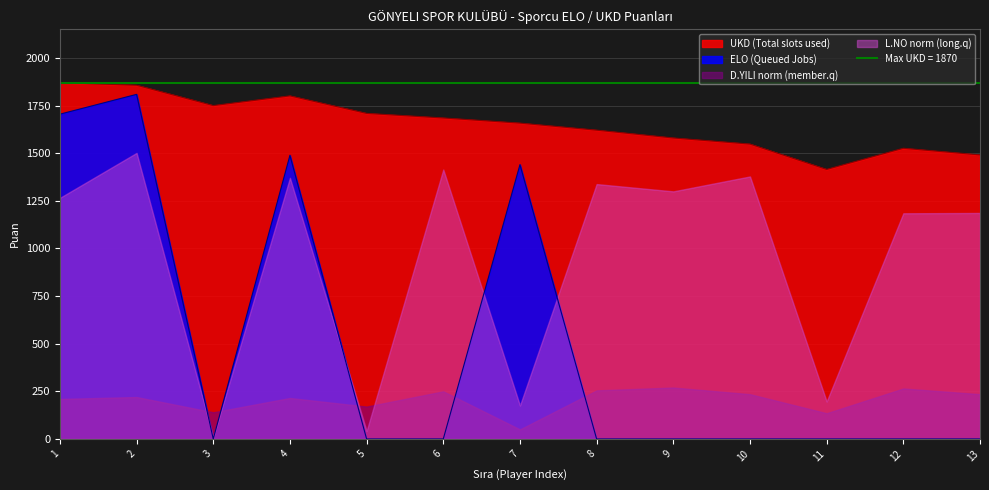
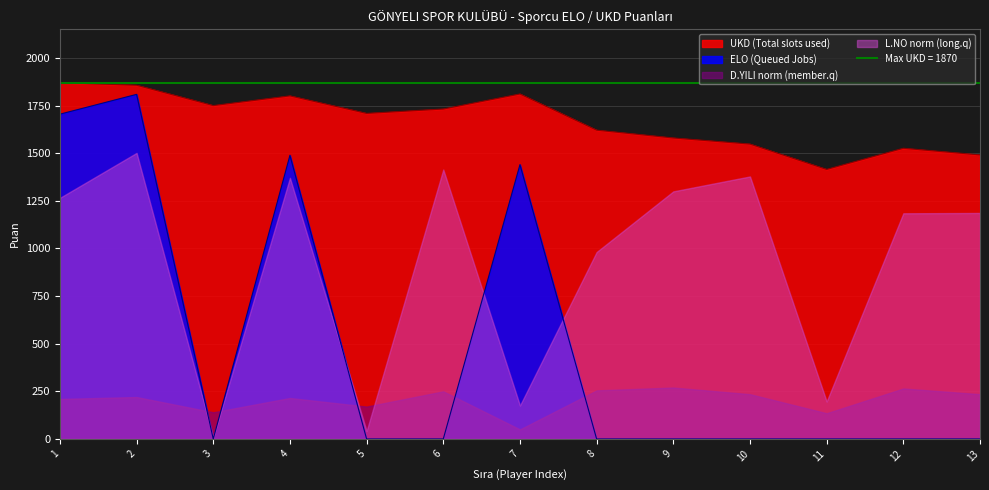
  {
    "UKD (Total slots used)": {
      "1": 1870,
      "2": 1860,
      "3": 1750,
      "4": 1800,
      "5": 1710,
-     "6": 1690,
-     "7": 1660,
+     "6": 1730,
+     "7": 1810,
      "8": 1620,
      "9": 1580,
      "10": 1550,
      "11": 1420,
      "12": 1530,
      "13": 1490
    },
    "ELO (Queued Jobs)": {
      "1": 1710,
      "2": 1810,
      "4": 1490,
      "5": 0,
      "6": 0,
      "7": 1440,
      "8": 0,
      "9": 0,
      "10": 0,
      "11": 0,
      "12": 0,
      "13": 0
    },
    "D.YILI norm (member.q)": {
      "1": 210,
      "2": 220,
      "3": 140,
      "4": 220,
      "5": 170,
      "6": 250,
      "7": 50,
      "8": 260,
      "9": 270,
      "10": 240,
      "11": 140,
      "12": 270,
      "13": 240
    },
    "L.NO norm (long.q)": {
      "1": 1270,
      "2": 1500,
      "4": 1370,
      "5": 40,
      "6": 1410,
      "7": 180,
-     "8": 1340,
+     "8": 980,
      "9": 1300,
      "10": 1380,
      "11": 200,
      "12": 1180,
      "13": 1190
    }
  }
